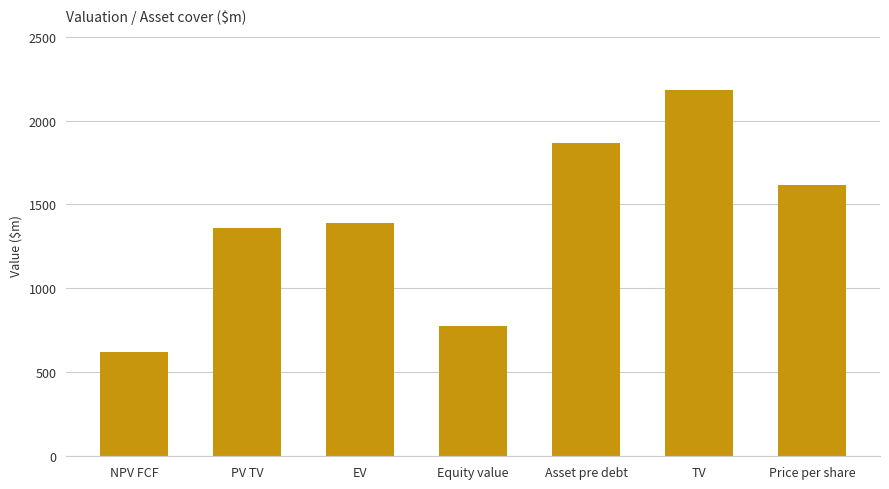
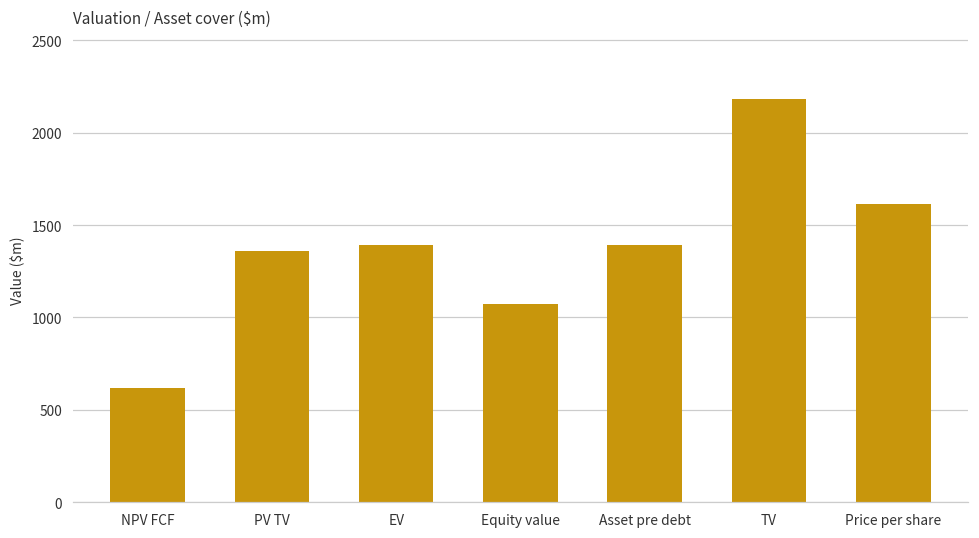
  {
    "NPV FCF": 620,
    "PV TV": 1360,
    "EV": 1390,
-   "Equity value": 780,
-   "Asset pre debt": 1870,
+   "Equity value": 1070,
+   "Asset pre debt": 1390,
    "TV": 2180,
    "Price per share": 1610
  }
